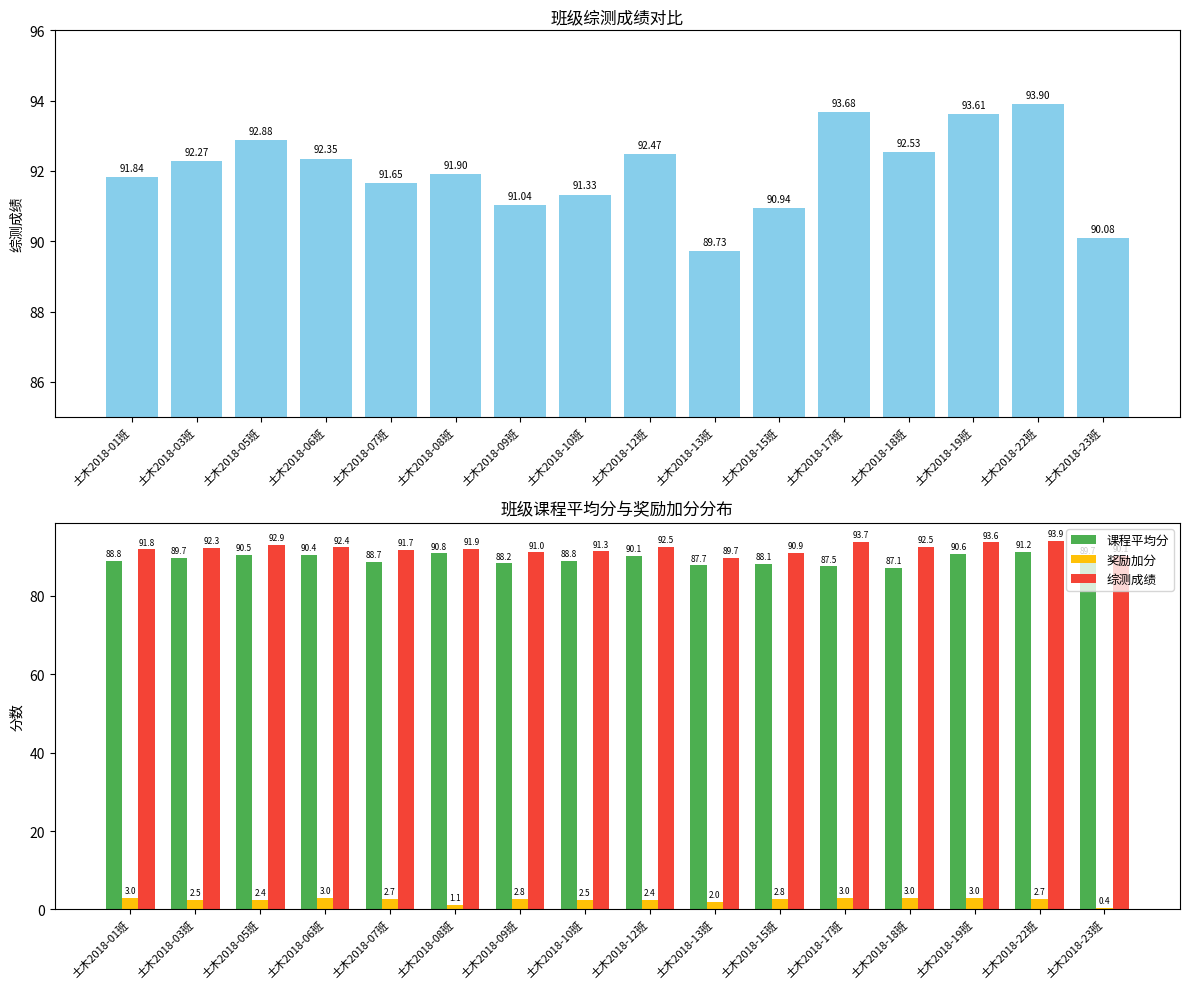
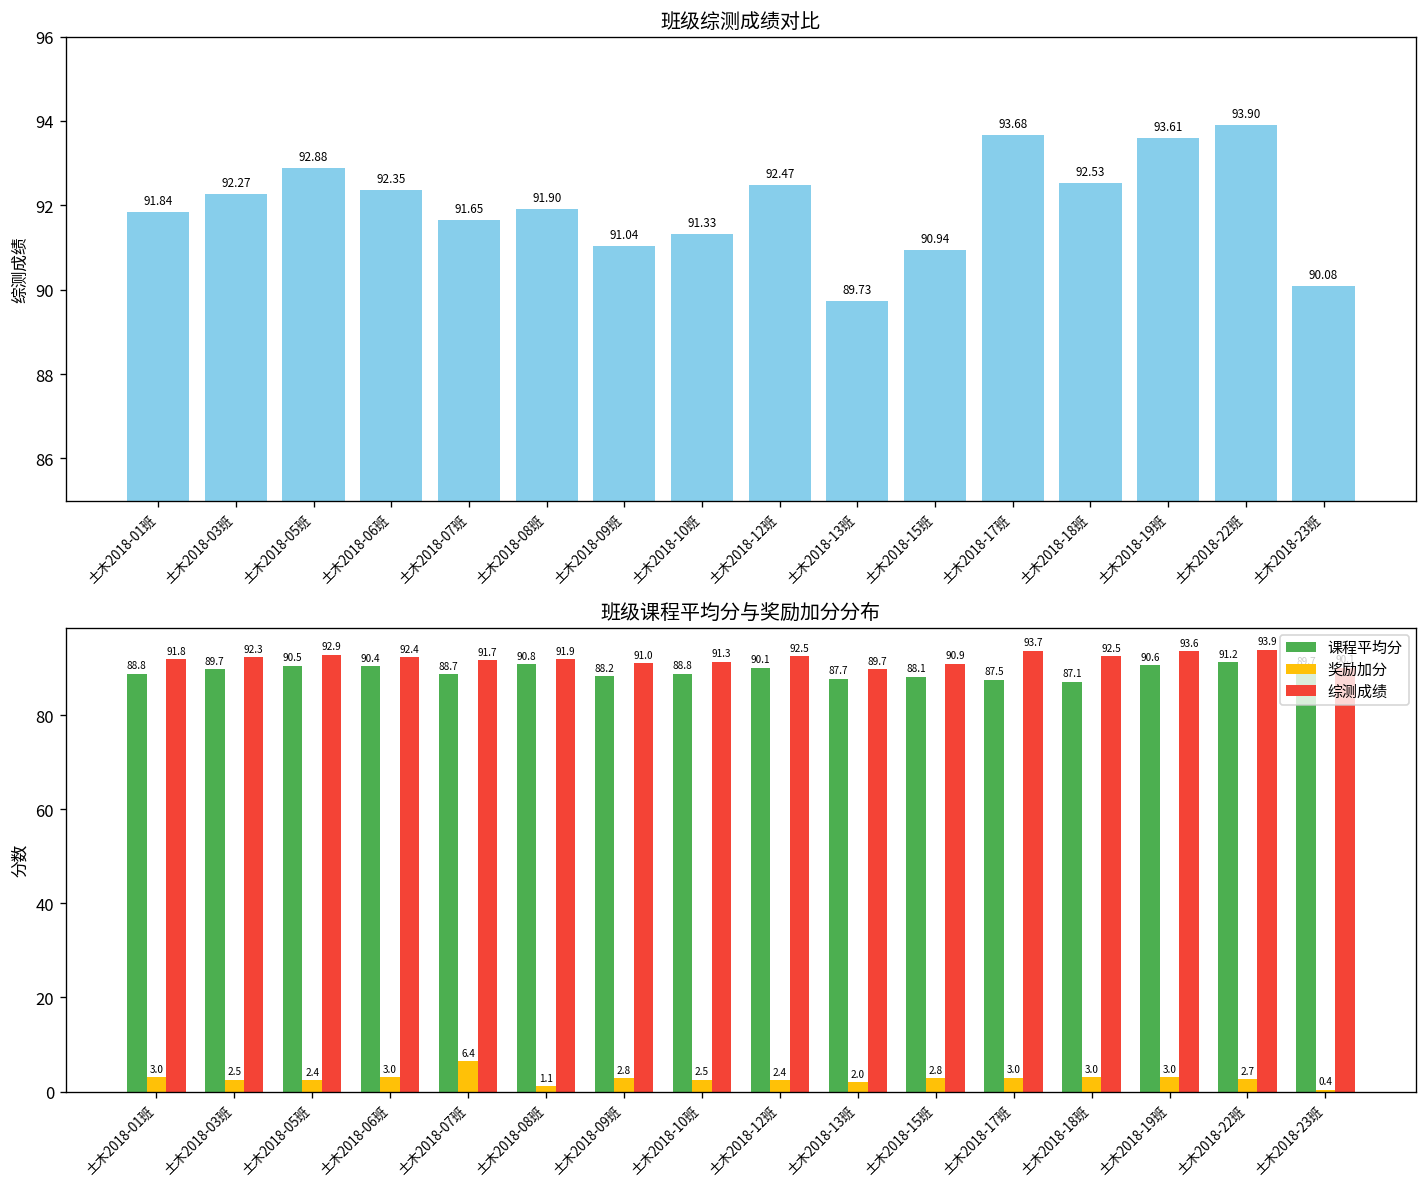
  {
    "班级综测成绩对比": {
      "土木2018-01班": 91.84,
      "土木2018-03班": 92.27,
      "土木2018-05班": 92.88,
      "土木2018-06班": 92.35,
      "土木2018-07班": 91.65,
      "土木2018-08班": 91.90,
      "土木2018-09班": 91.04,
      "土木2018-10班": 91.33,
      "土木2018-12班": 92.47,
      "土木2018-13班": 89.73,
      "土木2018-15班": 90.94,
      "土木2018-17班": 93.68,
      "土木2018-18班": 92.53,
      "土木2018-19班": 93.61,
      "土木2018-22班": 93.90,
      "土木2018-23班": 90.08
    },
    "班级课程平均分与奖励加分分布": {
      "课程平均分": {
        "土木2018-01班": 88.8,
        "土木2018-03班": 89.7,
        "土木2018-05班": 90.5,
        "土木2018-06班": 90.4,
        "土木2018-07班": 88.7,
        "土木2018-08班": 90.8,
        "土木2018-09班": 88.2,
        "土木2018-10班": 88.8,
        "土木2018-12班": 90.1,
        "土木2018-13班": 87.7,
        "土木2018-15班": 88.1,
        "土木2018-17班": 87.5,
        "土木2018-18班": 87.1,
        "土木2018-19班": 90.6,
        "土木2018-22班": 91.2
      },
      "奖励加分": {
        "土木2018-01班": 3.0,
        "土木2018-03班": 2.5,
        "土木2018-05班": 2.4,
        "土木2018-06班": 3.0,
-       "土木2018-07班": 2.7,
+       "土木2018-07班": 6.4,
        "土木2018-08班": 1.1,
        "土木2018-09班": 2.8,
        "土木2018-10班": 2.5,
        "土木2018-12班": 2.4,
        "土木2018-13班": 2.0,
        "土木2018-15班": 2.8,
        "土木2018-17班": 3.0,
        "土木2018-18班": 3.0,
        "土木2018-19班": 3.0,
        "土木2018-22班": 2.7,
        "土木2018-23班": 0.4
      },
      "综测成绩": {
        "土木2018-01班": 91.8,
        "土木2018-03班": 92.3,
        "土木2018-05班": 92.9,
        "土木2018-06班": 92.4,
        "土木2018-07班": 91.7,
        "土木2018-08班": 91.9,
        "土木2018-09班": 91.0,
        "土木2018-10班": 91.3,
        "土木2018-12班": 92.5,
        "土木2018-13班": 89.7,
        "土木2018-15班": 90.9,
        "土木2018-17班": 93.7,
        "土木2018-18班": 92.5,
        "土木2018-19班": 93.6,
        "土木2018-22班": 93.9
      }
    }
  }
